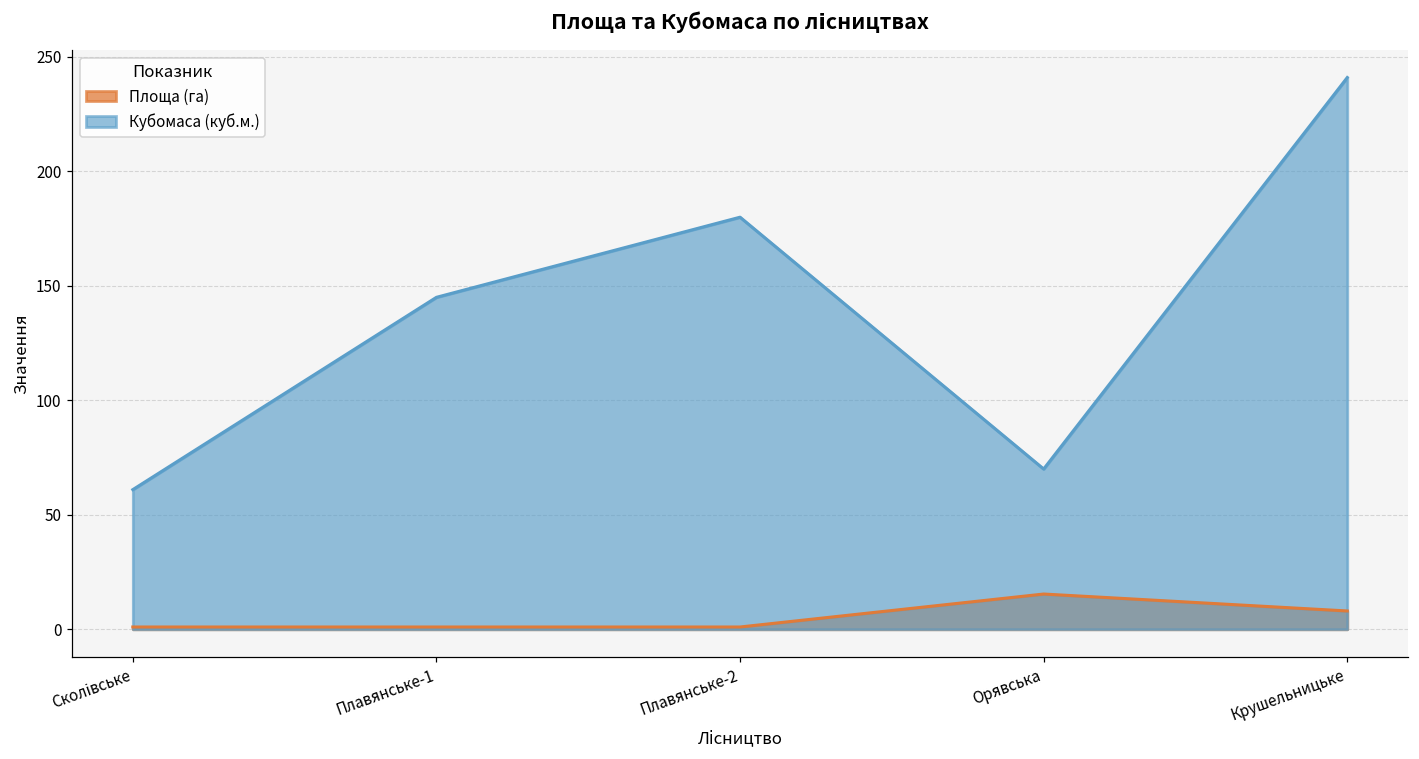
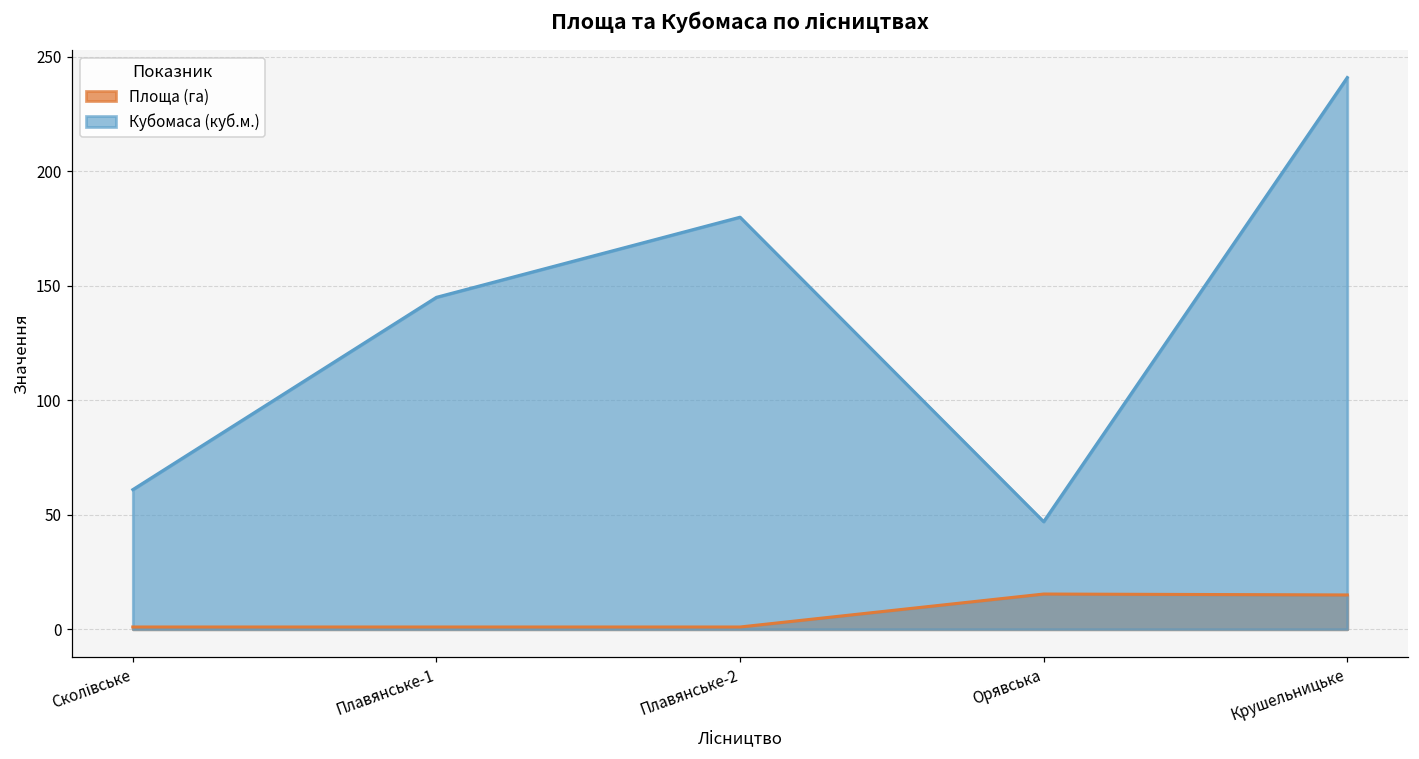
  {
    "Площа (га)": {
      "Сколівське": 1,
      "Плавянське-1": 1,
      "Плавянське-2": 1,
      "Орявська": 15,
-     "Крушельницьке": 8
+     "Крушельницьке": 15
    },
    "Кубомаса (куб.м.)": {
      "Сколівське": 61,
      "Плавянське-1": 145,
      "Плавянське-2": 180,
-     "Орявська": 70,
+     "Орявська": 47,
      "Крушельницьке": 241
    }
  }
